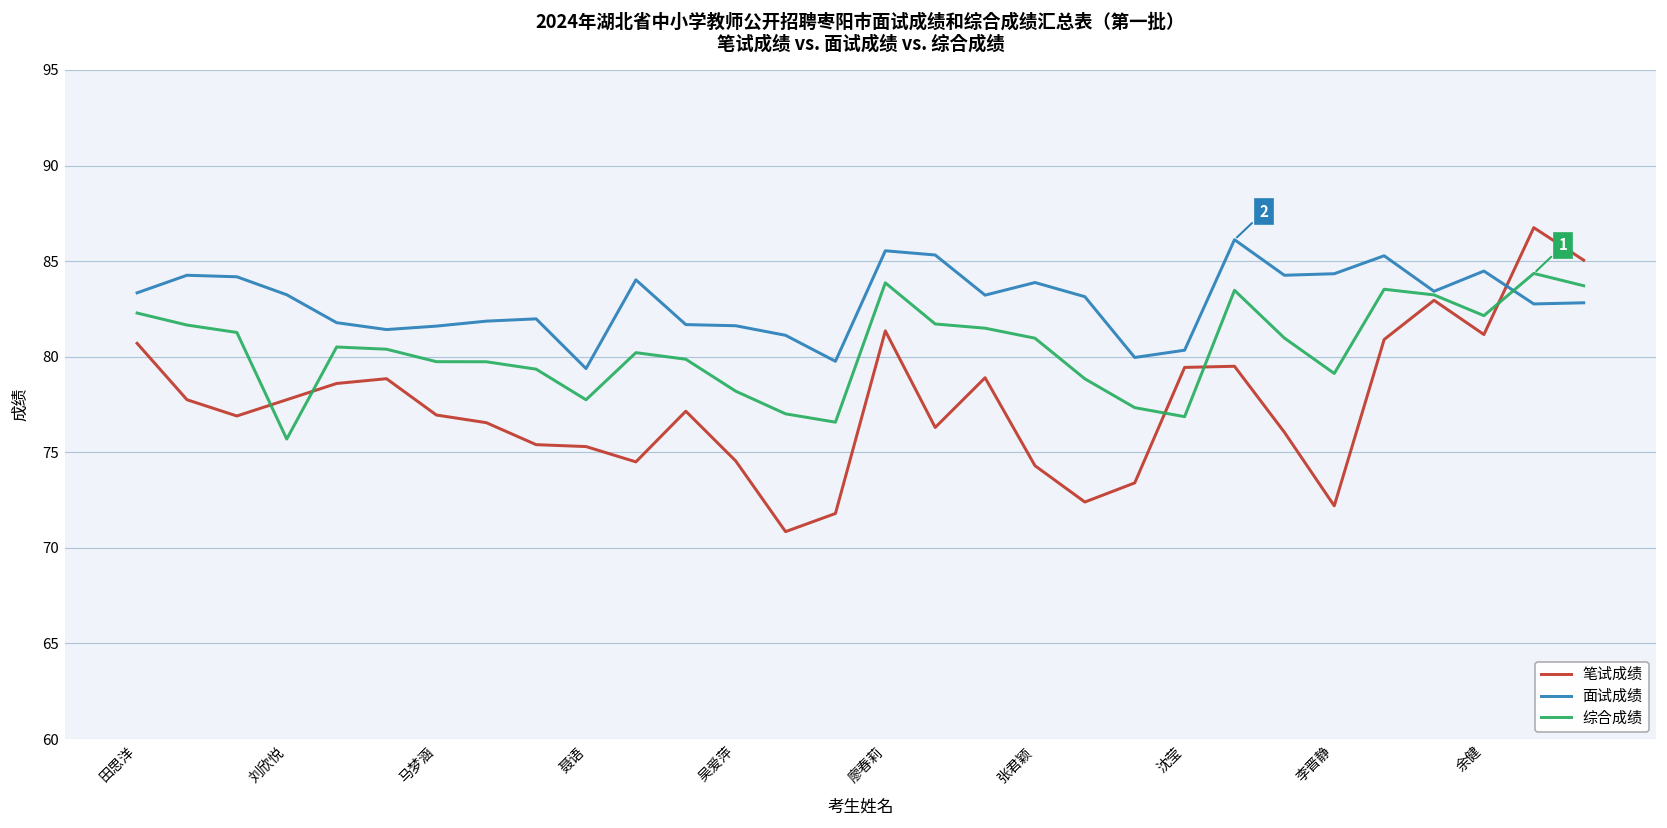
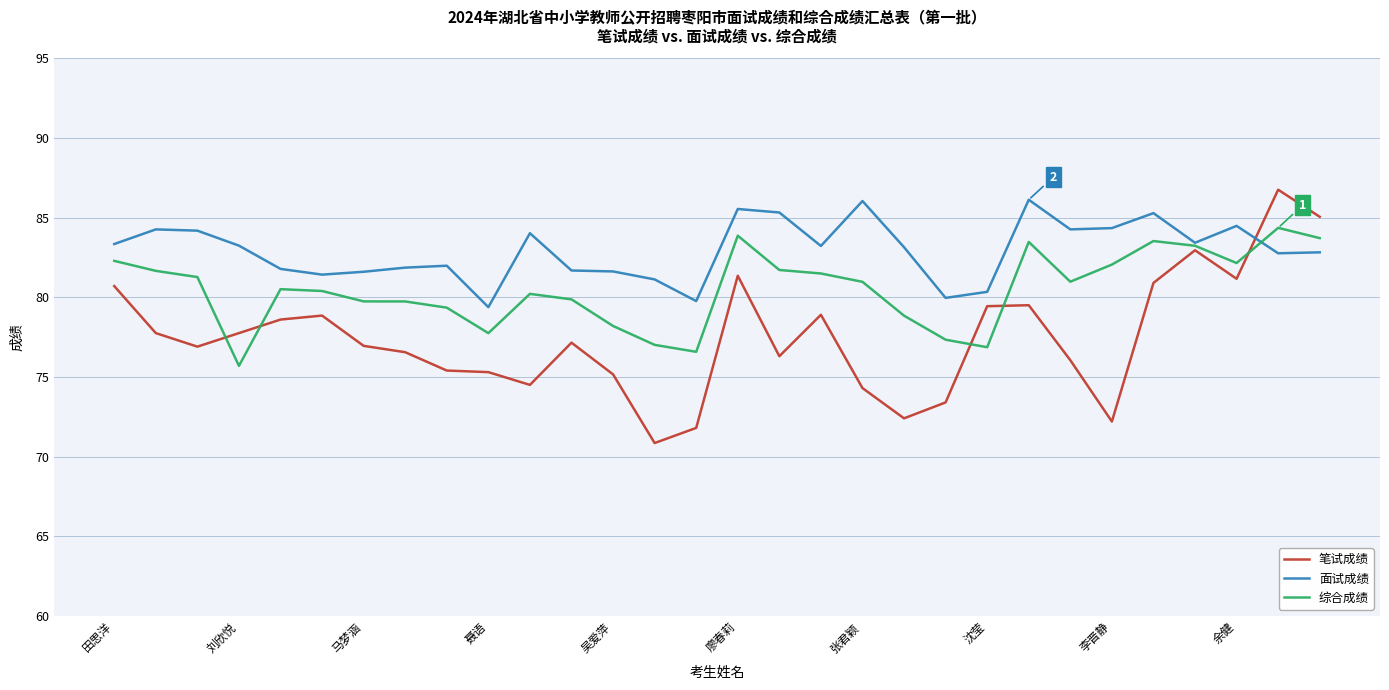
  {
    "笔试成绩": {
      "田思洋": 80.7,
      "刘欣悦": 77.8,
      "马梦涵": 77.0,
      "聂语": 75.3,
-     "吴爱萍": 74.6,
+     "吴爱萍": 75.2,
      "廖春莉": 81.4,
      "张君颖": 74.3,
      "沈莹": 79.4,
      "李晋静": 72.2,
      "余健": 81.2
    },
    "面试成绩": {
      "田思洋": 83.3,
      "刘欣悦": 83.2,
      "马梦涵": 81.6,
      "聂语": 79.4,
      "吴爱萍": 81.6,
      "廖春莉": 85.5,
-     "张君颖": 83.9,
+     "张君颖": 86.0,
      "沈莹": 80.3,
      "李晋静": 84.3,
      "余健": 84.5
    },
    "综合成绩": {
      "田思洋": 82.3,
      "刘欣悦": 75.7,
      "马梦涵": 79.7,
      "聂语": 77.7,
      "吴爱萍": 78.2,
      "廖春莉": 83.9,
      "张君颖": 81.0,
      "沈莹": 76.9,
-     "李晋静": 79.1,
+     "李晋静": 82.1,
      "余健": 82.1
    }
  }
